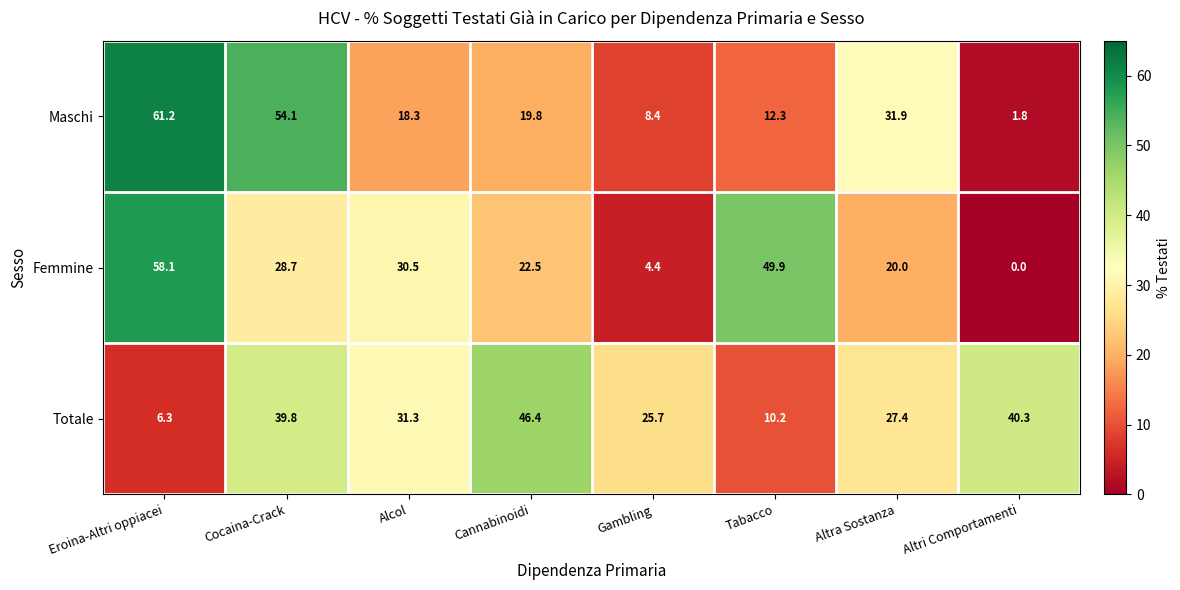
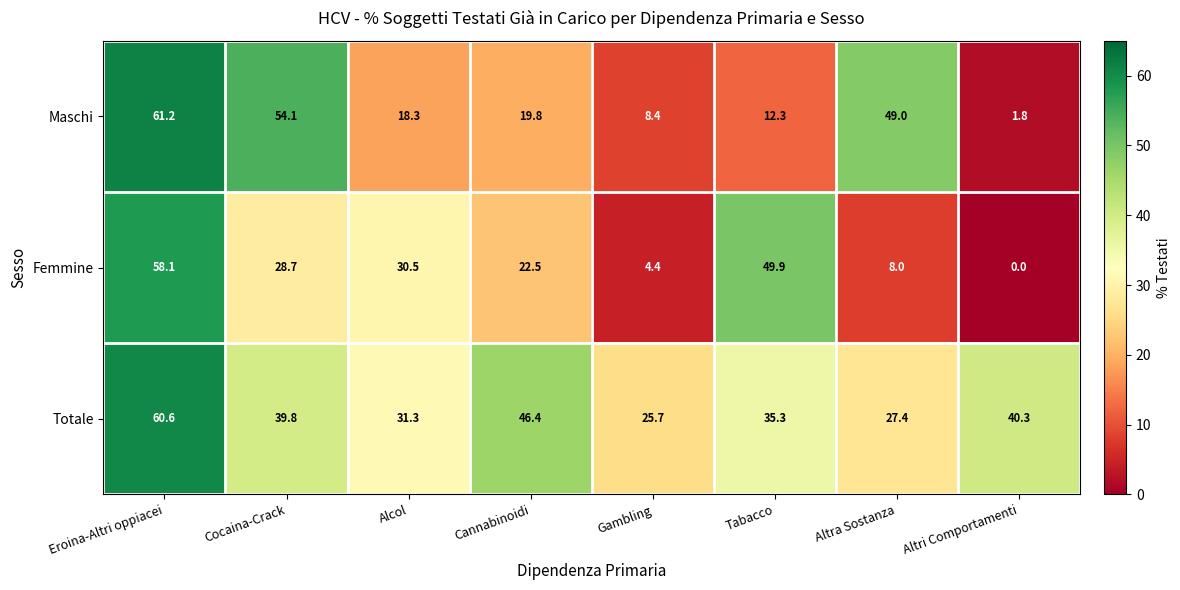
  {
    "Maschi": {
      "Eroina-Altri oppiacei": 61.2,
      "Cocaina-Crack": 54.1,
      "Alcol": 18.3,
      "Cannabinoidi": 19.8,
      "Gambling": 8.4,
      "Tabacco": 12.3,
-     "Altra Sostanza": 31.9,
+     "Altra Sostanza": 49.0,
      "Altri Comportamenti": 1.8
    },
    "Femmine": {
      "Eroina-Altri oppiacei": 58.1,
      "Cocaina-Crack": 28.7,
      "Alcol": 30.5,
      "Cannabinoidi": 22.5,
      "Gambling": 4.4,
      "Tabacco": 49.9,
-     "Altra Sostanza": 20.0,
+     "Altra Sostanza": 8.0,
      "Altri Comportamenti": 0.0
    },
    "Totale": {
-     "Eroina-Altri oppiacei": 6.3,
+     "Eroina-Altri oppiacei": 60.6,
      "Cocaina-Crack": 39.8,
      "Alcol": 31.3,
      "Cannabinoidi": 46.4,
      "Gambling": 25.7,
-     "Tabacco": 10.2,
+     "Tabacco": 35.3,
      "Altra Sostanza": 27.4,
      "Altri Comportamenti": 40.3
    }
  }
